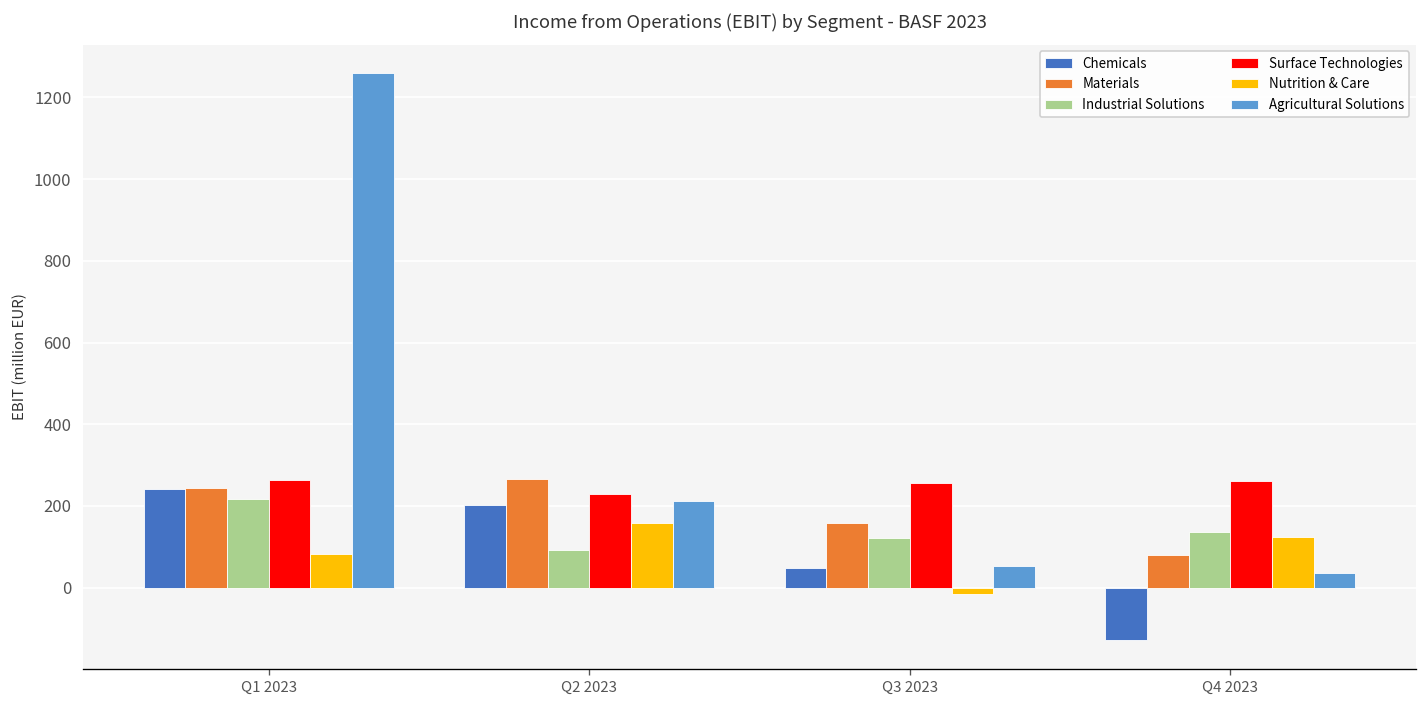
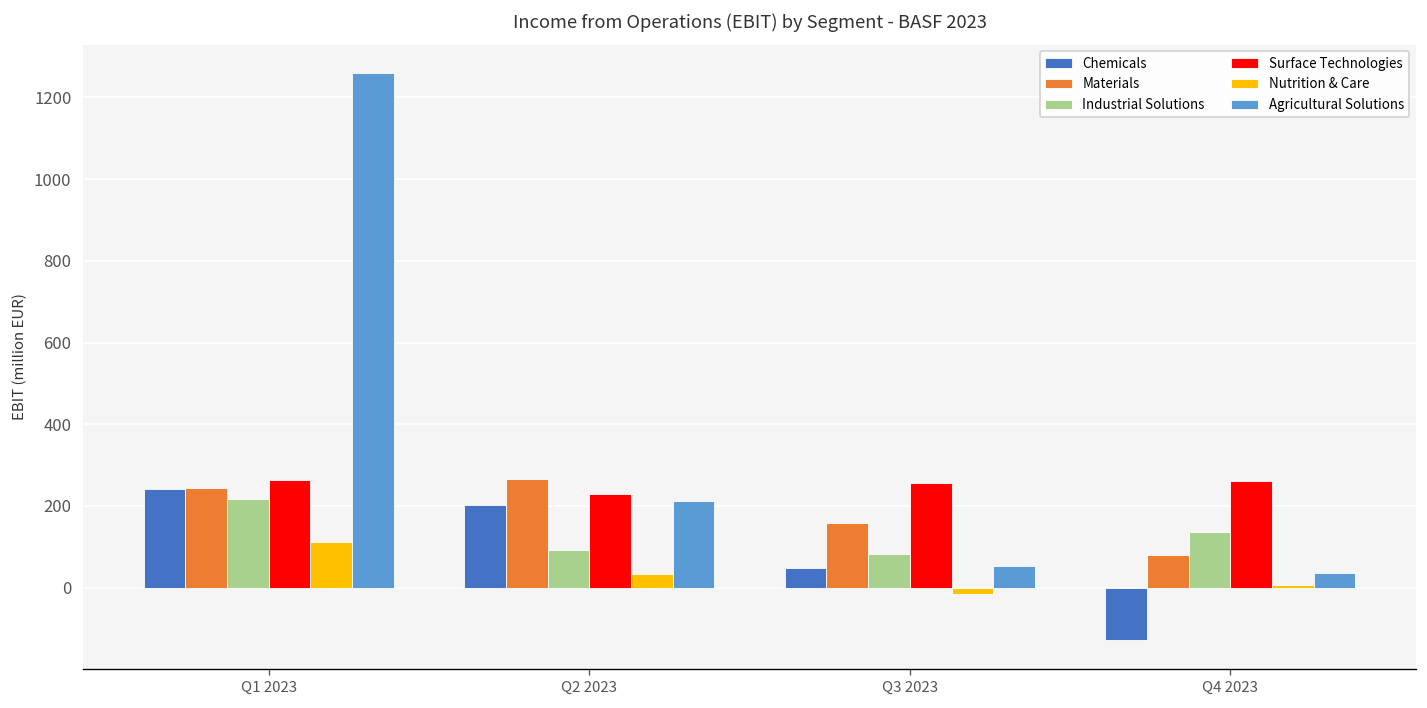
  {
    "Materials": {
      "Q1 2023": 240,
      "Q2 2023": 270,
      "Q3 2023": 160,
      "Q4 2023": 80
    },
    "Industrial Solutions": {
      "Q1 2023": 220,
      "Q2 2023": 90,
-     "Q3 2023": 120,
+     "Q3 2023": 80,
      "Q4 2023": 140
    },
    "Surface Technologies": {
      "Q1 2023": 260,
      "Q2 2023": 230,
      "Q3 2023": 260,
      "Q4 2023": 260
    },
    "Nutrition & Care": {
-     "Q1 2023": 80,
-     "Q2 2023": 160,
+     "Q1 2023": 110,
+     "Q2 2023": 30,
      "Q3 2023": -20,
-     "Q4 2023": 130
+     "Q4 2023": 10
    }
  }
